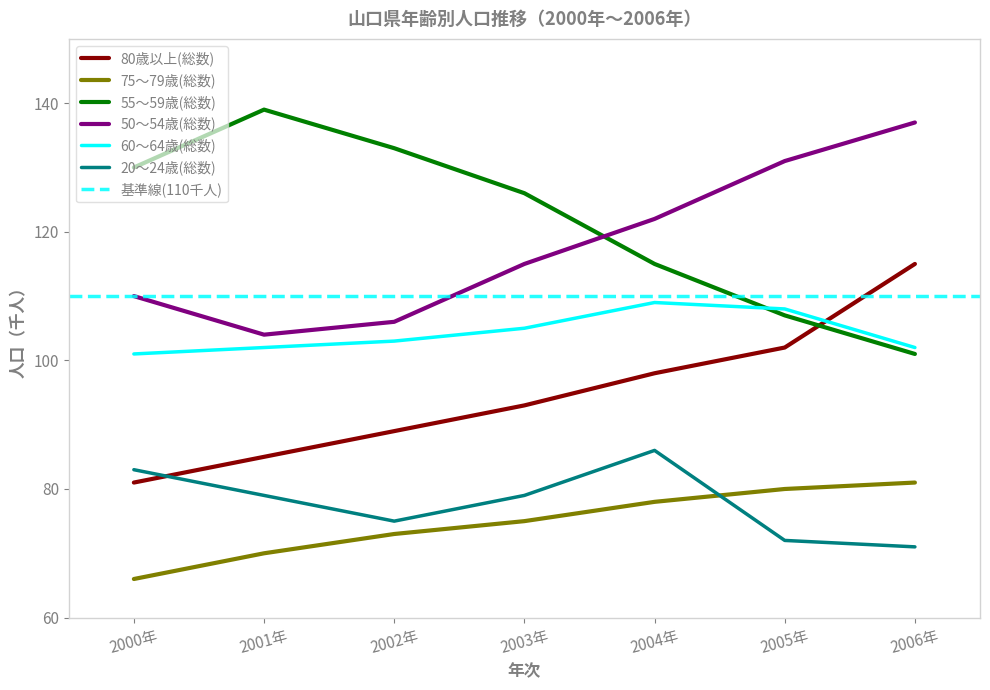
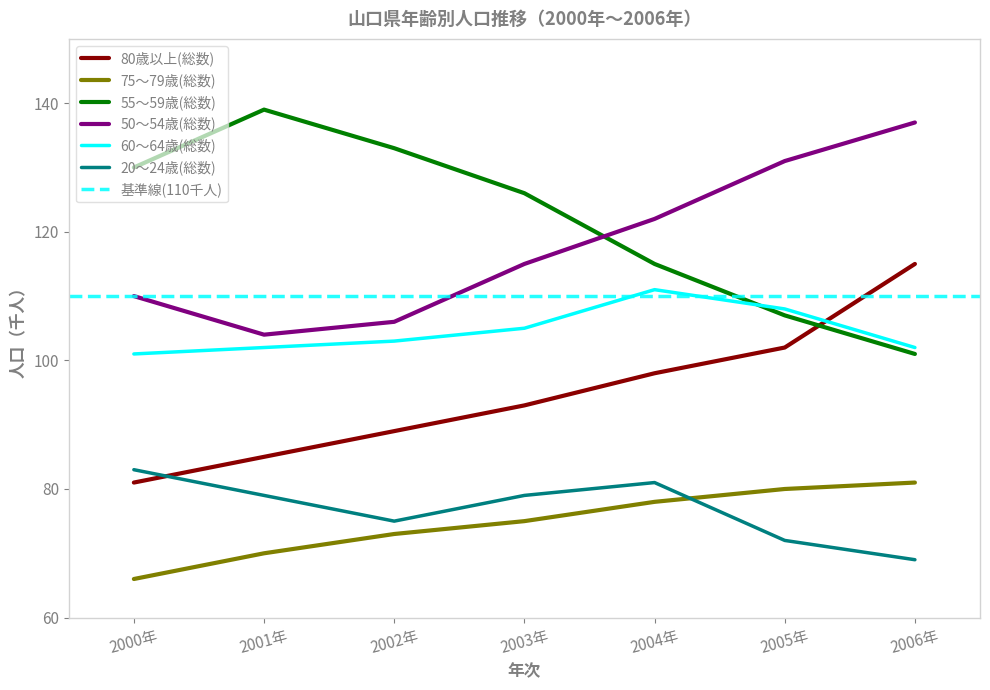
  {
    "80歳以上(総数)": {
      "2000年": 81,
      "2001年": 85,
      "2002年": 89,
      "2003年": 93,
      "2004年": 98,
      "2005年": 102,
      "2006年": 115
    },
    "75～79歳(総数)": {
      "2000年": 66,
      "2001年": 70,
      "2002年": 73,
      "2003年": 75,
      "2004年": 78,
      "2005年": 80,
      "2006年": 81
    },
    "55～59歳(総数)": {
      "2001年": 139,
      "2002年": 133,
      "2003年": 126,
      "2004年": 115,
      "2005年": 107,
      "2006年": 101
    },
    "50～54歳(総数)": {
      "2000年": 110,
      "2001年": 104,
      "2002年": 106,
      "2003年": 115,
      "2004年": 122,
      "2005年": 131,
      "2006年": 137
    },
    "60～64歳(総数)": {
      "2000年": 101,
      "2001年": 102,
      "2002年": 103,
      "2003年": 105,
-     "2004年": 109,
+     "2004年": 111,
      "2005年": 108,
      "2006年": 102
    },
    "20～24歳(総数)": {
      "2000年": 83,
      "2001年": 79,
      "2002年": 75,
      "2003年": 79,
-     "2004年": 86,
+     "2004年": 81,
      "2005年": 72,
-     "2006年": 71
+     "2006年": 69
    }
  }
